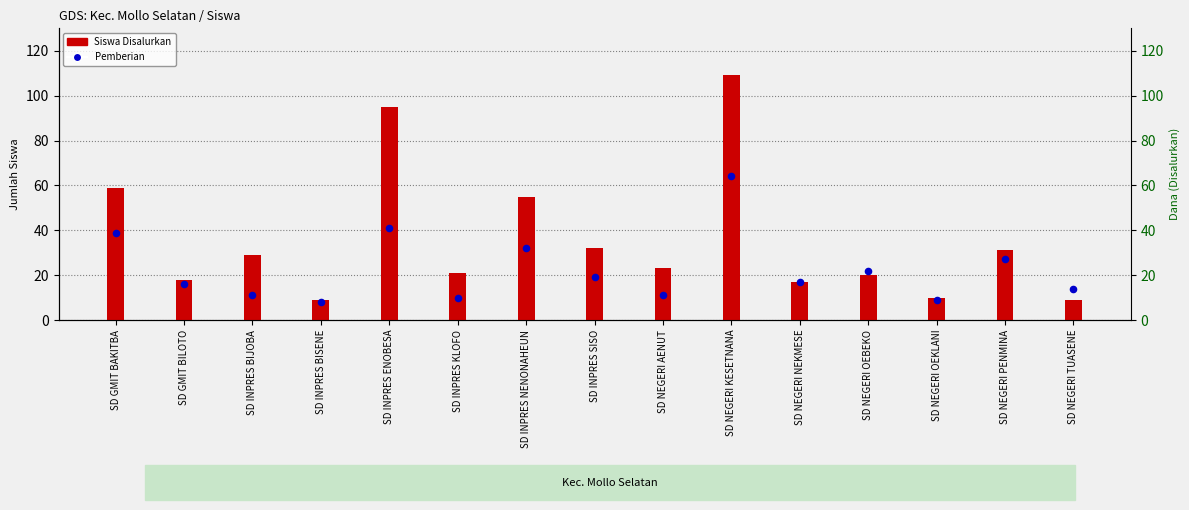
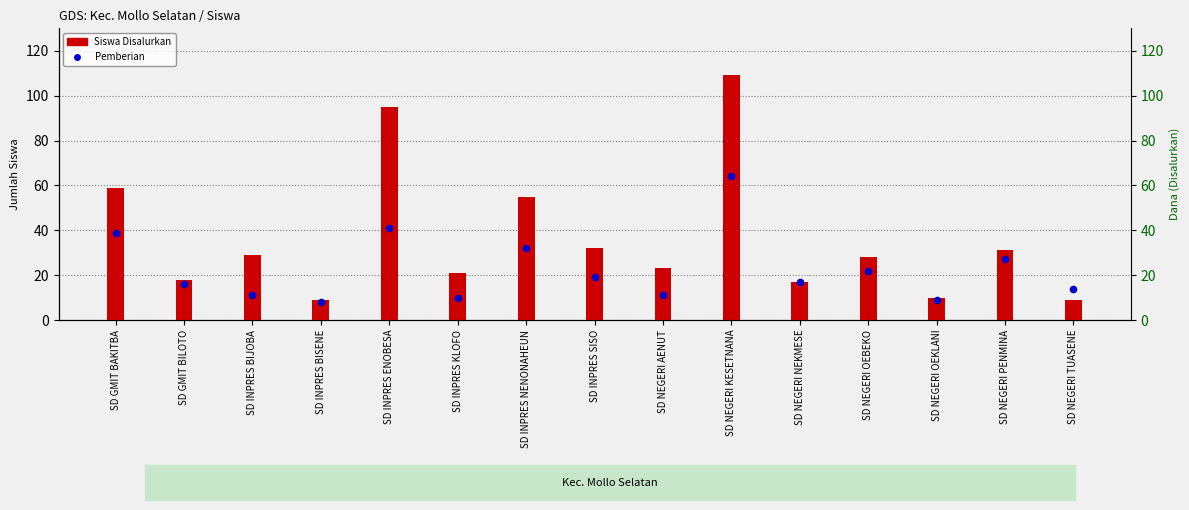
  {
    "Siswa Disalurkan": {
      "SD GMIT BAKITBA": 59,
      "SD GMIT BILOTO": 18,
      "SD INPRES BIJOBA": 29,
      "SD INPRES BISENE": 9,
      "SD INPRES ENOBESA": 95,
      "SD INPRES KLOFO": 21,
      "SD INPRES NENONAHEUN": 55,
      "SD INPRES SISO": 32,
      "SD NEGERI AENUT": 23,
      "SD NEGERI KESETNANA": 109,
      "SD NEGERI NEKMESE": 17,
-     "SD NEGERI OEBEKO": 20,
+     "SD NEGERI OEBEKO": 28,
      "SD NEGERI OEKLANI": 10,
      "SD NEGERI PENMINA": 31,
      "SD NEGERI TUASENE": 9
    }
  }
